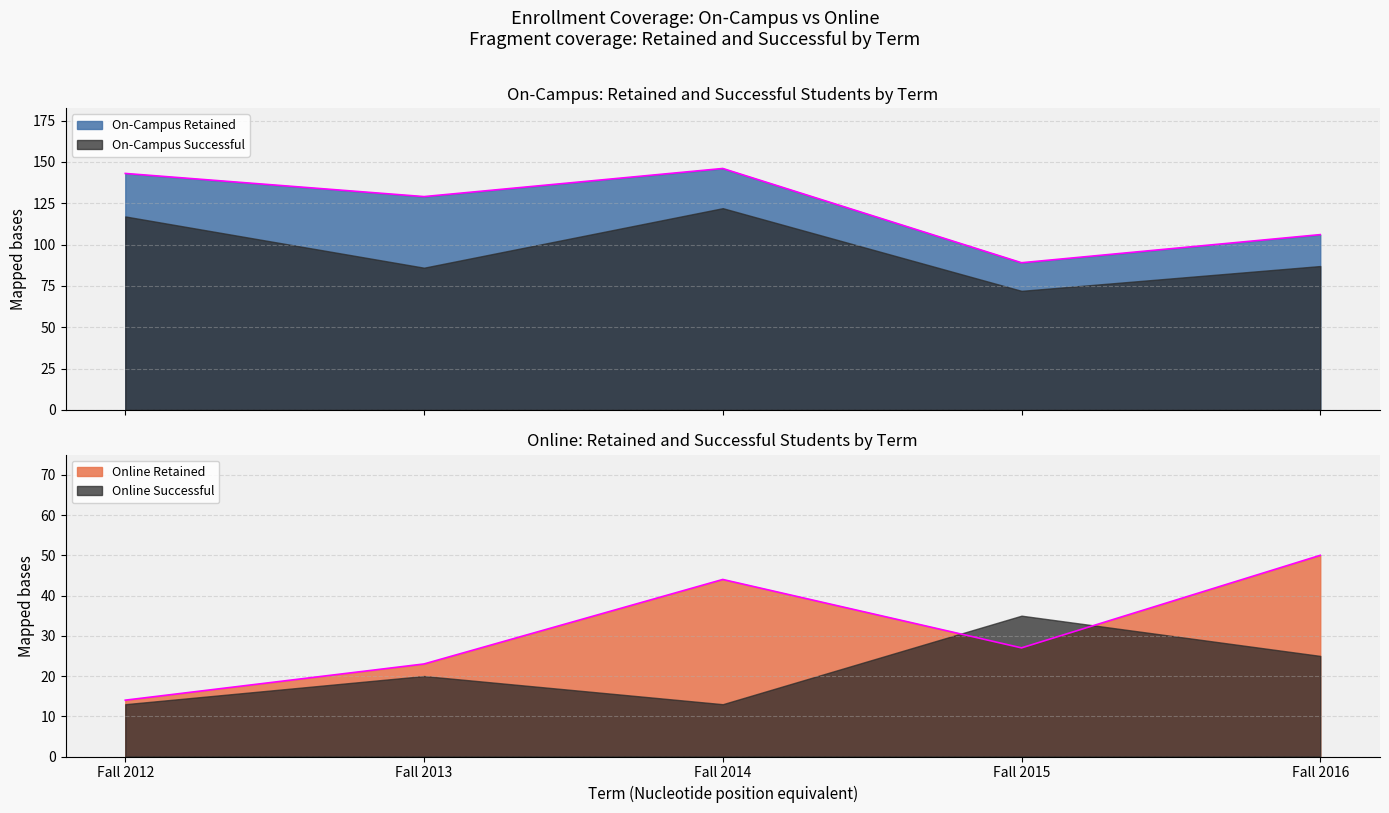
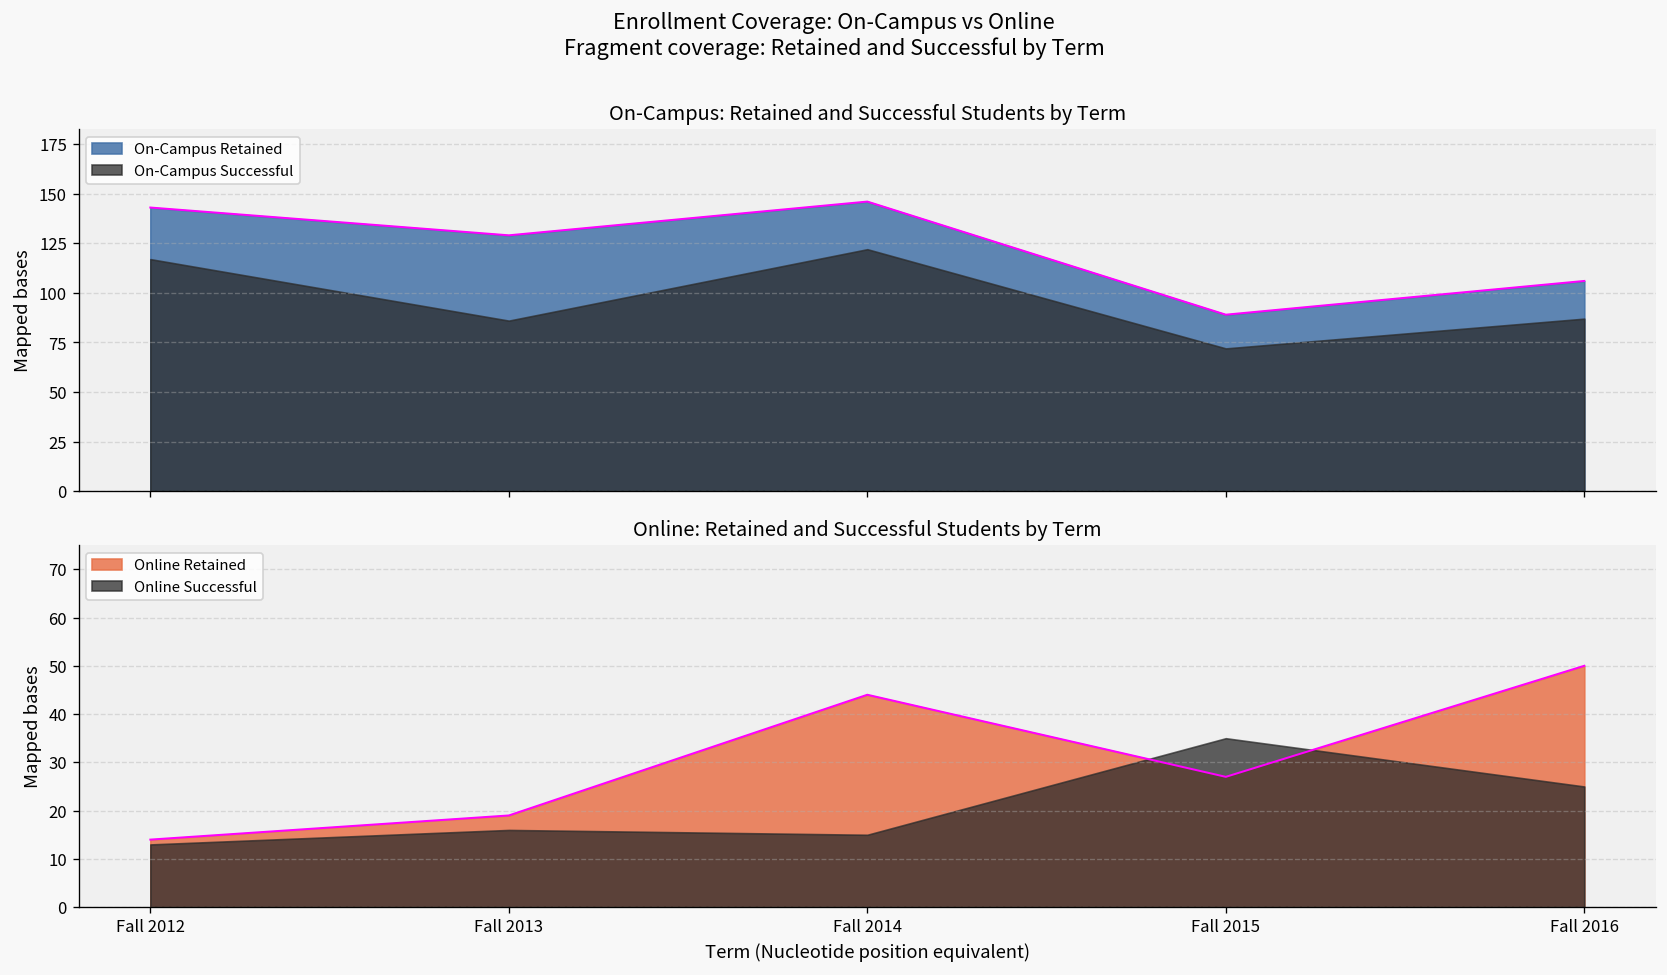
  {
    "Online: Retained and Successful Students by Term": {
      "Online Retained": {
        "Fall 2012": 14,
-       "Fall 2013": 23,
+       "Fall 2013": 19,
        "Fall 2014": 44,
        "Fall 2015": 27,
        "Fall 2016": 50
      },
      "Online Successful": {
        "Fall 2012": 13,
-       "Fall 2013": 20,
-       "Fall 2014": 13,
+       "Fall 2013": 16,
+       "Fall 2014": 15,
        "Fall 2015": 35,
        "Fall 2016": 25
      }
    }
  }
